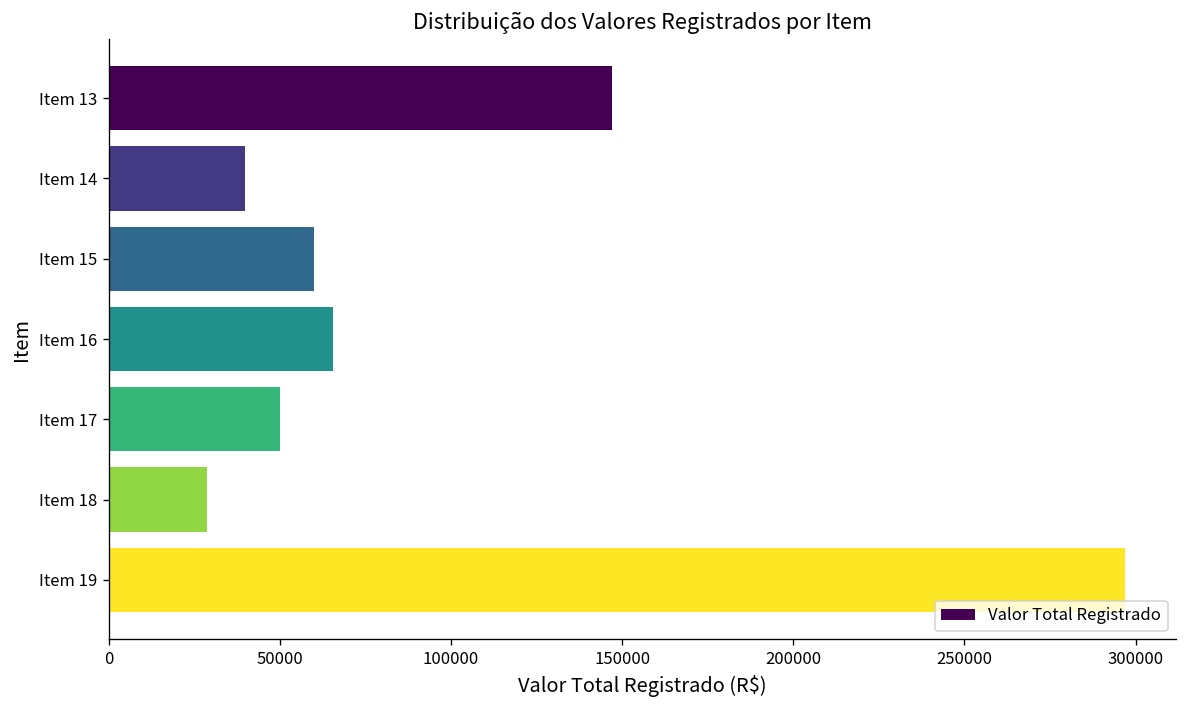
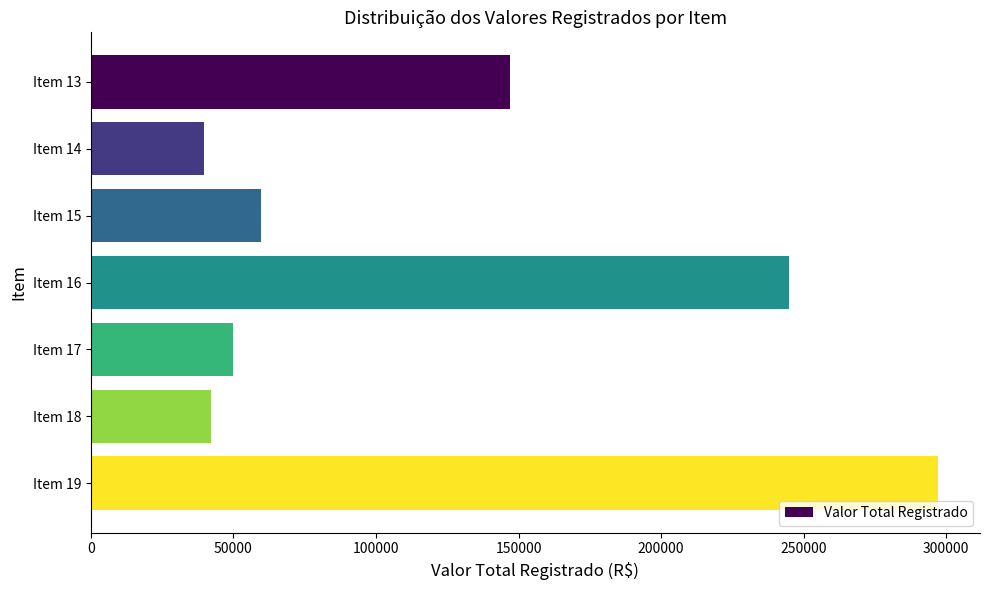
  {
    "Item 13": 147000,
    "Item 14": 40000,
    "Item 15": 60000,
-   "Item 16": 66000,
+   "Item 16": 245000,
    "Item 17": 50000,
-   "Item 18": 29000,
+   "Item 18": 42000,
    "Item 19": 297000
  }
